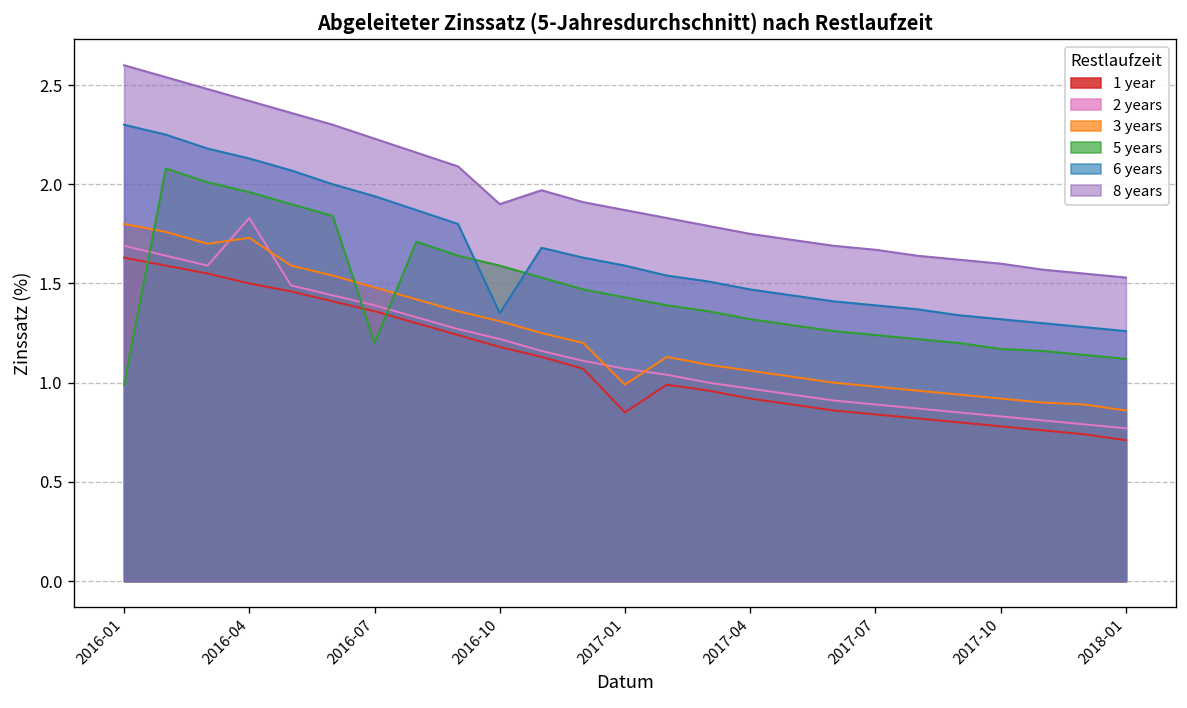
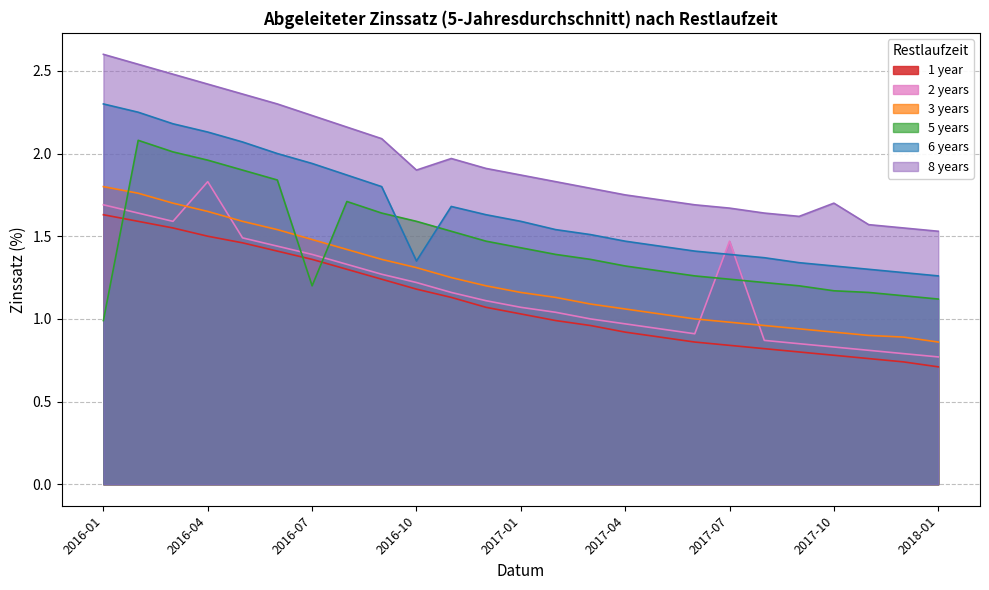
  {
    "1 year": {
      "2016-01": 1.63,
      "2016-04": 1.50,
      "2016-07": 1.36,
      "2016-10": 1.18,
-     "2017-01": 0.85,
+     "2017-01": 1.03,
      "2017-04": 0.92,
      "2017-07": 0.84,
      "2017-10": 0.78,
      "2018-01": 0.71
    },
    "2 years": {
      "2016-01": 1.69,
      "2016-04": 1.83,
      "2016-07": 1.39,
      "2016-10": 1.22,
      "2017-01": 1.07,
      "2017-04": 0.97,
-     "2017-07": 0.89,
+     "2017-07": 1.47,
      "2017-10": 0.83,
      "2018-01": 0.77
    },
    "3 years": {
      "2016-01": 1.80,
-     "2016-04": 1.73,
+     "2016-04": 1.65,
      "2016-07": 1.48,
      "2016-10": 1.31,
-     "2017-01": 0.99,
+     "2017-01": 1.16,
      "2017-04": 1.06,
      "2017-07": 0.98,
      "2017-10": 0.92,
      "2018-01": 0.86
    },
    "5 years": {
      "2016-01": 0.99,
      "2016-04": 1.96,
      "2016-07": 1.20,
      "2016-10": 1.59,
      "2017-01": 1.43,
      "2017-04": 1.32,
      "2017-07": 1.24,
      "2017-10": 1.17,
      "2018-01": 1.12
    },
    "6 years": {
      "2016-01": 2.30,
      "2016-04": 2.13,
      "2016-07": 1.94,
      "2016-10": 1.35,
      "2017-01": 1.59,
      "2017-04": 1.47,
      "2017-07": 1.39,
      "2017-10": 1.32,
      "2018-01": 1.26
    },
    "8 years": {
      "2016-01": 2.6,
      "2016-04": 2.42,
      "2016-07": 2.23,
      "2016-10": 1.9,
      "2017-01": 1.87,
      "2017-04": 1.75,
      "2017-07": 1.67,
-     "2017-10": 1.6,
+     "2017-10": 1.7,
      "2018-01": 1.53
    }
  }
